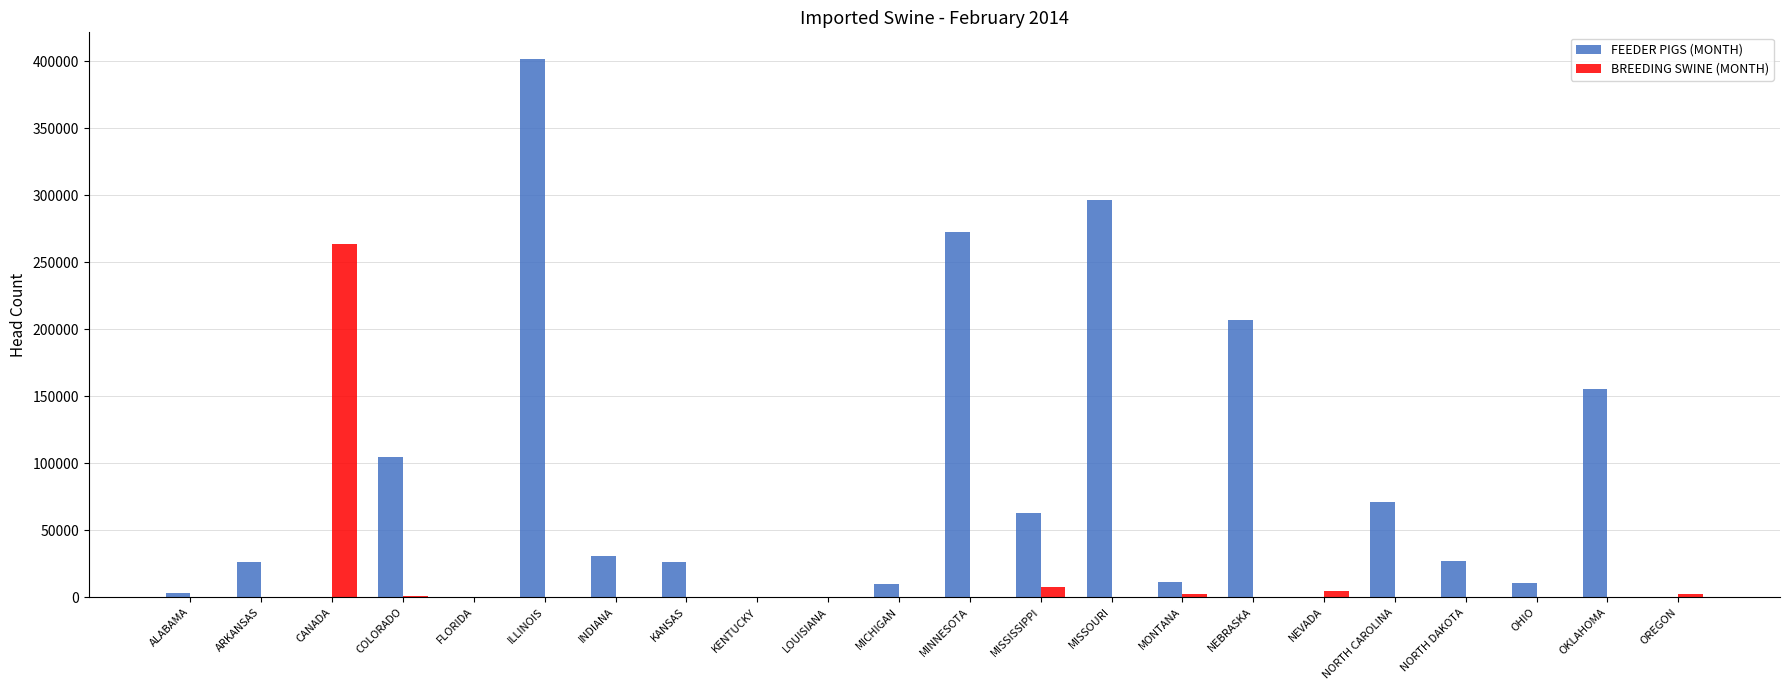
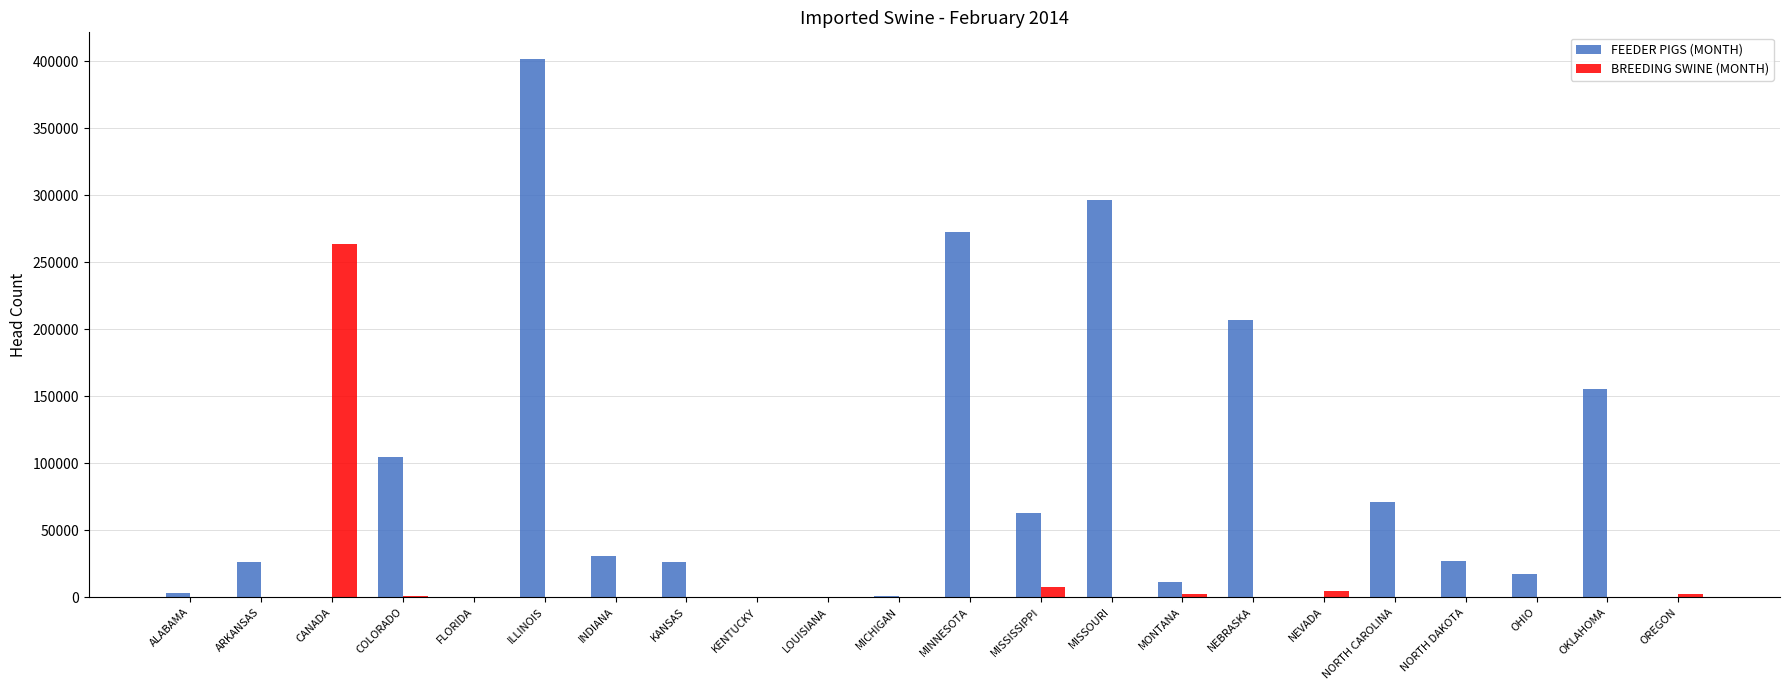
  {
    "FEEDER PIGS (MONTH)": {
      "ALABAMA": 3000,
      "ARKANSAS": 26000,
      "CANADA": 0,
      "COLORADO": 104000,
      "FLORIDA": 0,
      "ILLINOIS": 401000,
      "INDIANA": 31000,
      "KANSAS": 26000,
      "LOUISIANA": 0,
-     "MICHIGAN": 9000,
+     "MICHIGAN": 1000,
      "MINNESOTA": 273000,
      "MISSISSIPPI": 63000,
      "MISSOURI": 296000,
      "MONTANA": 11000,
      "NEBRASKA": 207000,
      "NEVADA": 0,
      "NORTH CAROLINA": 71000,
      "NORTH DAKOTA": 27000,
-     "OHIO": 10000,
+     "OHIO": 17000,
      "OKLAHOMA": 155000,
      "OREGON": 0
    },
    "BREEDING SWINE (MONTH)": {
      "ALABAMA": 0,
      "ARKANSAS": 0,
      "CANADA": 264000,
      "ILLINOIS": 0,
      "MICHIGAN": 0,
      "MINNESOTA": 0,
      "MISSISSIPPI": 7000,
      "MISSOURI": 0,
      "MONTANA": 2000,
      "NEBRASKA": 0,
      "NEVADA": 4000,
      "NORTH CAROLINA": 0,
      "NORTH DAKOTA": 0,
      "OHIO": 0,
      "OREGON": 3000
    }
  }
